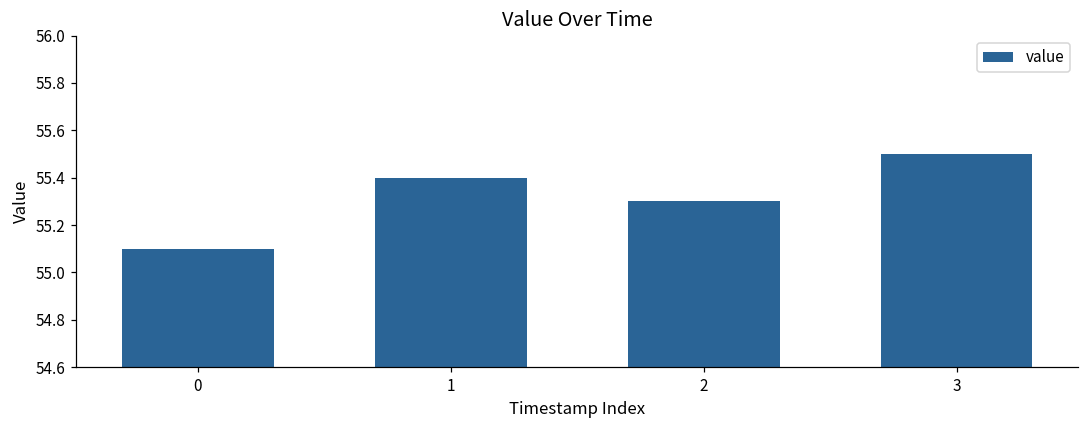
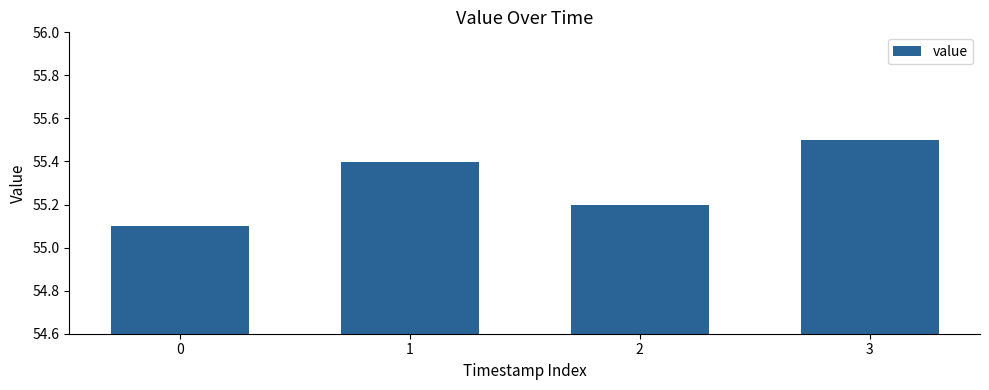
  {
    "0": 55.1,
    "1": 55.4,
-   "2": 55.3,
+   "2": 55.2,
    "3": 55.5
  }
